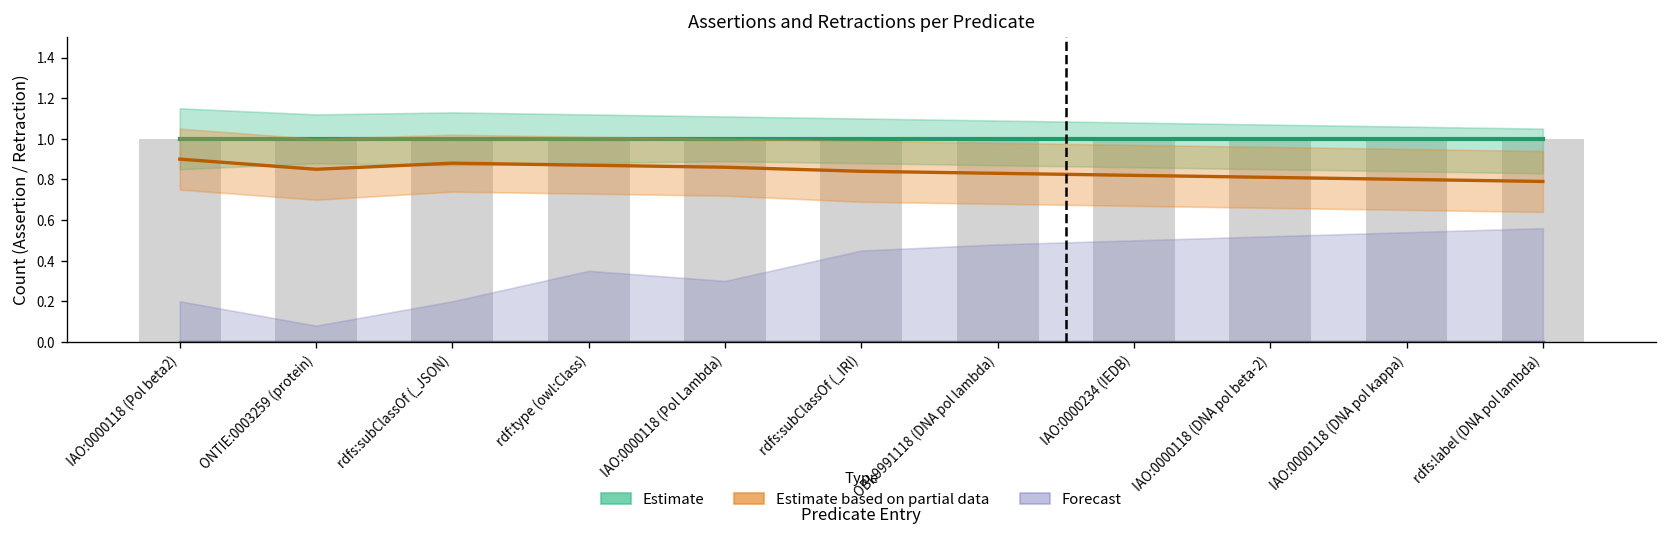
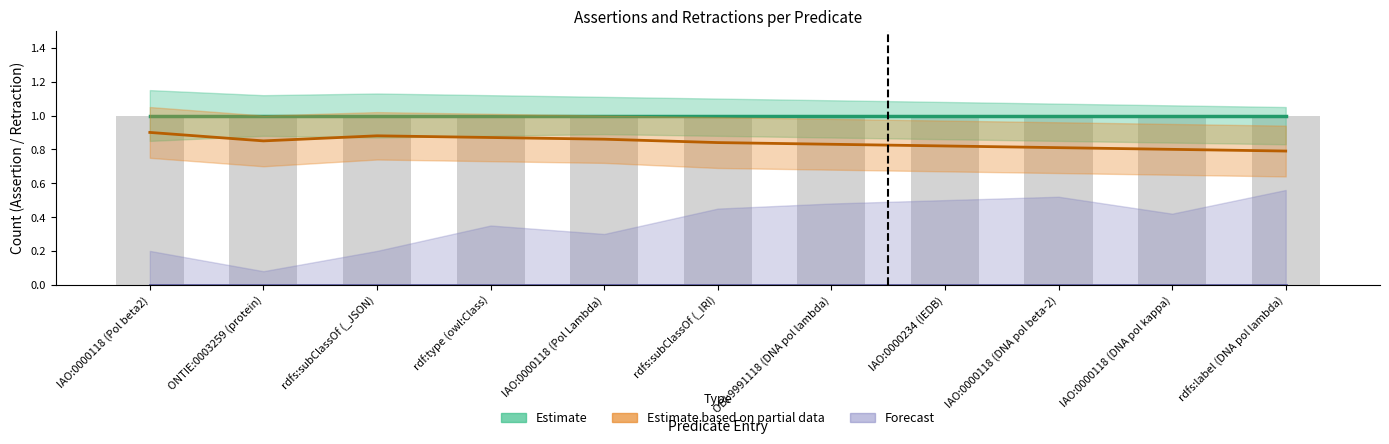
  {
    "Forecast": {
      "IAO:0000118 (Pol beta2)": 0.20,
      "ONTIE:0003259 (protein)": 0.08,
      "rdfs:subClassOf (_JSON)": 0.20,
      "rdf:type (owl:Class)": 0.35,
      "IAO:0000118 (Pol Lambda)": 0.30,
      "rdfs:subClassOf (_IRI)": 0.45,
      "OBI:9991118 (DNA pol lambda)": 0.48,
      "IAO:0000234 (IEDB)": 0.50,
      "IAO:0000118 (DNA pol beta-2)": 0.52,
-     "IAO:0000118 (DNA pol kappa)": 0.54,
+     "IAO:0000118 (DNA pol kappa)": 0.42,
      "rdfs:label (DNA pol lambda)": 0.56
    }
  }
